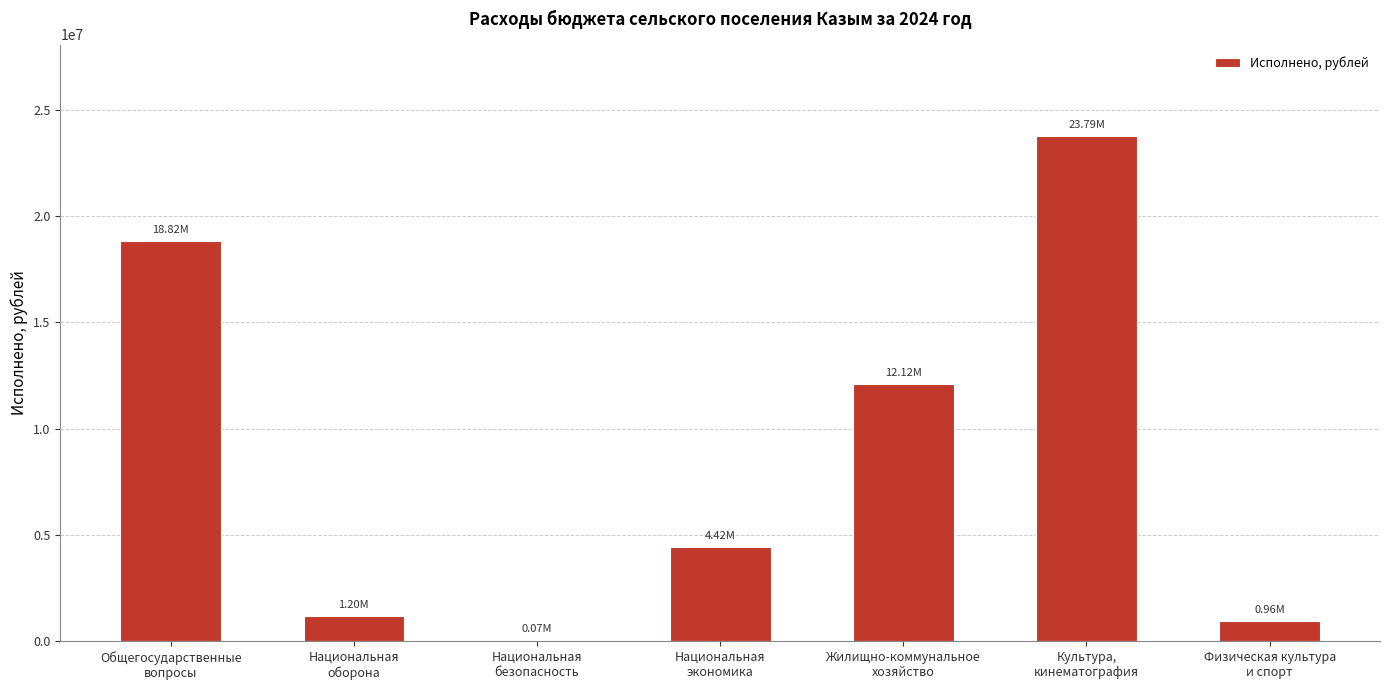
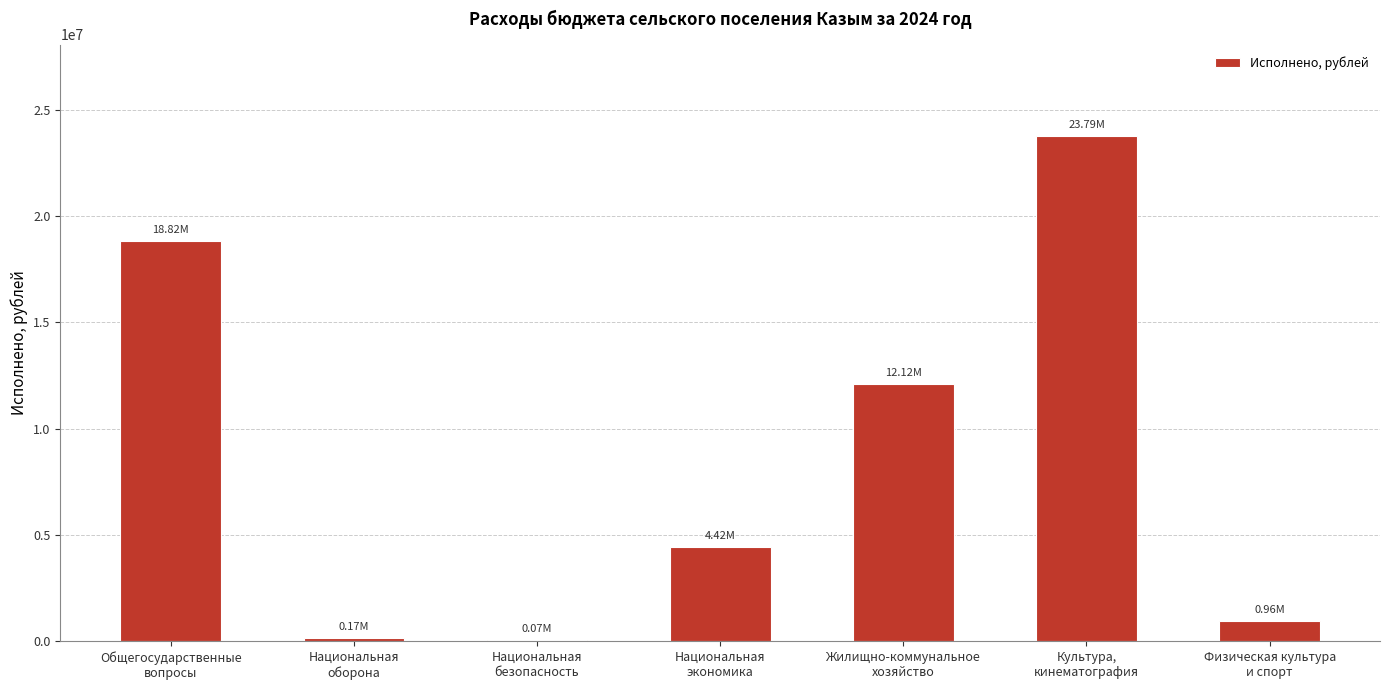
  {
    "Общегосударственные вопросы": "18.82M",
-   "Национальная оборона": "1.20M",
+   "Национальная оборона": "0.17M",
    "Национальная безопасность": "0.07M",
    "Национальная экономика": "4.42M",
    "Жилищно-коммунальное хозяйство": "12.12M",
    "Культура, кинематография": "23.79M",
    "Физическая культура и спорт": "0.96M"
  }
